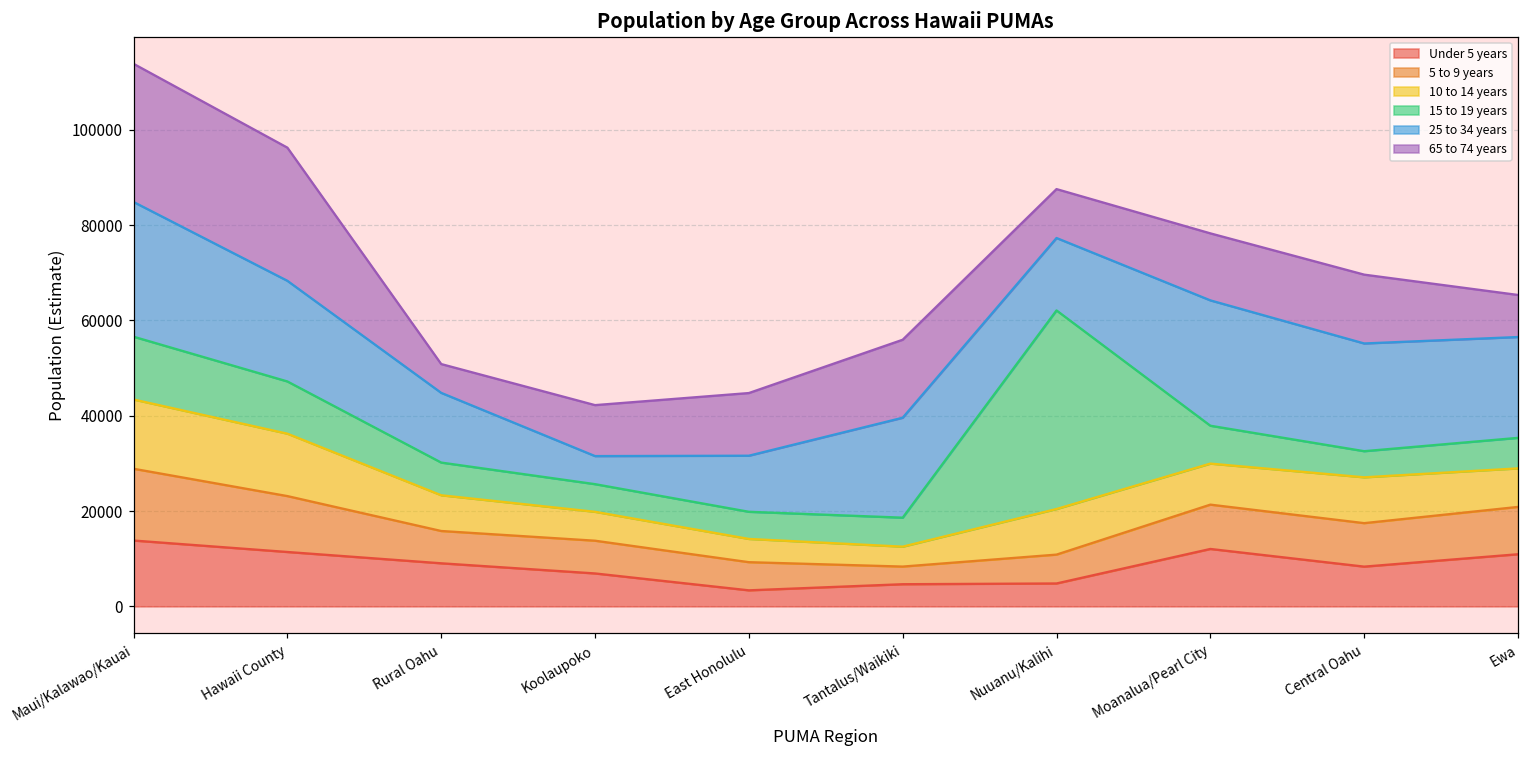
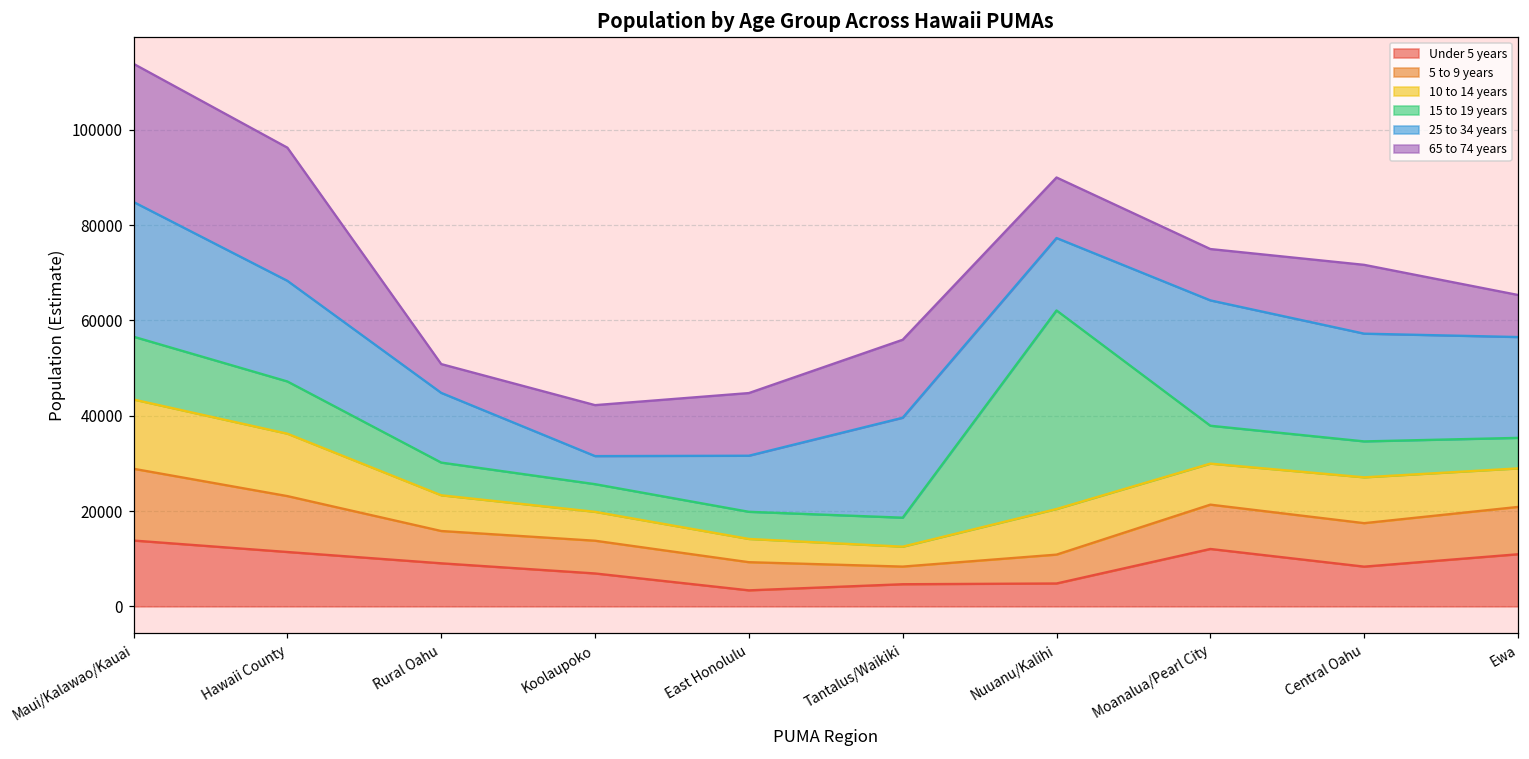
  {
    "10 to 14 years": {
      "Maui/Kalawao/Kauai": 15000,
      "Hawaii County": 13000,
      "Rural Oahu": 8000,
      "Koolaupoko": 6000,
      "East Honolulu": 5000,
      "Tantalus/Waikiki": 4000,
      "Nuuanu/Kalihi": 10000,
      "Moanalua/Pearl City": 9000,
      "Central Oahu": 10000,
      "Ewa": 8000
    },
    "15 to 19 years": {
      "Maui/Kalawao/Kauai": 13000,
      "Hawaii County": 11000,
      "Rural Oahu": 7000,
      "Koolaupoko": 6000,
      "East Honolulu": 6000,
      "Tantalus/Waikiki": 6000,
      "Nuuanu/Kalihi": 42000,
      "Moanalua/Pearl City": 8000,
-     "Central Oahu": 5000,
+     "Central Oahu": 8000,
      "Ewa": 6000
    },
    "25 to 34 years": {
      "Maui/Kalawao/Kauai": 28000,
      "Hawaii County": 21000,
      "Rural Oahu": 15000,
      "Koolaupoko": 6000,
      "East Honolulu": 12000,
      "Tantalus/Waikiki": 21000,
      "Nuuanu/Kalihi": 15000,
      "Moanalua/Pearl City": 26000,
      "Central Oahu": 23000,
      "Ewa": 21000
    },
    "65 to 74 years": {
      "Maui/Kalawao/Kauai": 29000,
      "Hawaii County": 28000,
      "Rural Oahu": 6000,
      "Koolaupoko": 11000,
      "East Honolulu": 13000,
      "Tantalus/Waikiki": 16000,
-     "Nuuanu/Kalihi": 10000,
-     "Moanalua/Pearl City": 14000,
+     "Nuuanu/Kalihi": 13000,
+     "Moanalua/Pearl City": 11000,
      "Central Oahu": 14000,
      "Ewa": 9000
    }
  }
